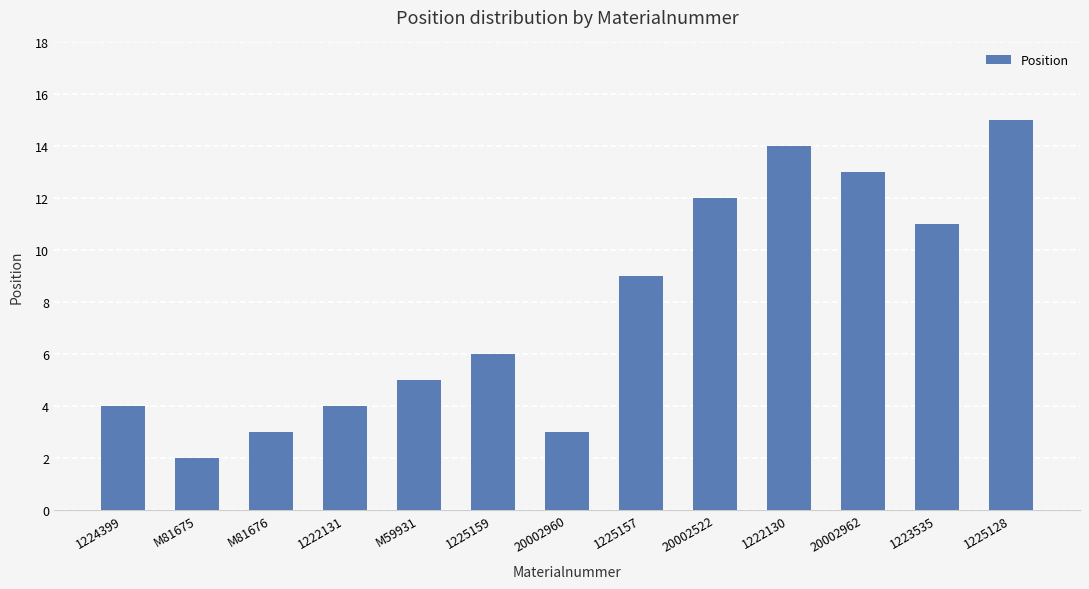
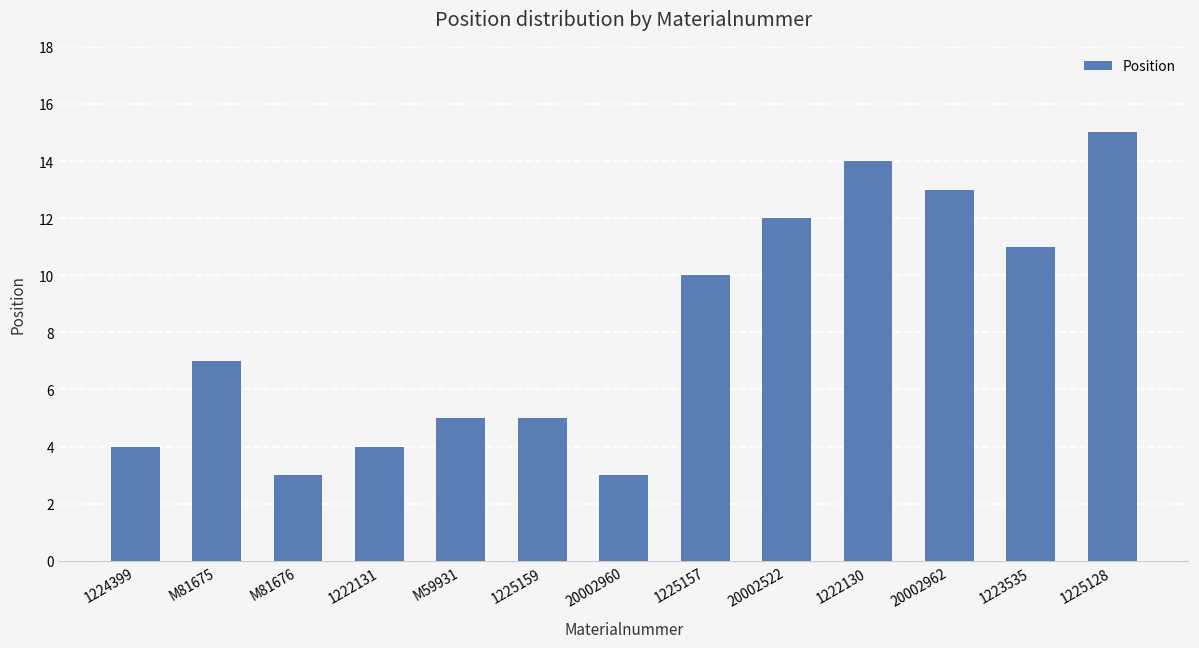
  {
    "1224399": 4,
-   "M81675": 2,
+   "M81675": 7,
    "M81676": 3,
    "1222131": 4,
    "M59931": 5,
-   "1225159": 6,
+   "1225159": 5,
    "20002960": 3,
-   "1225157": 9,
+   "1225157": 10,
    "20002522": 12,
    "1222130": 14,
    "20002962": 13,
    "1223535": 11,
    "1225128": 15
  }
